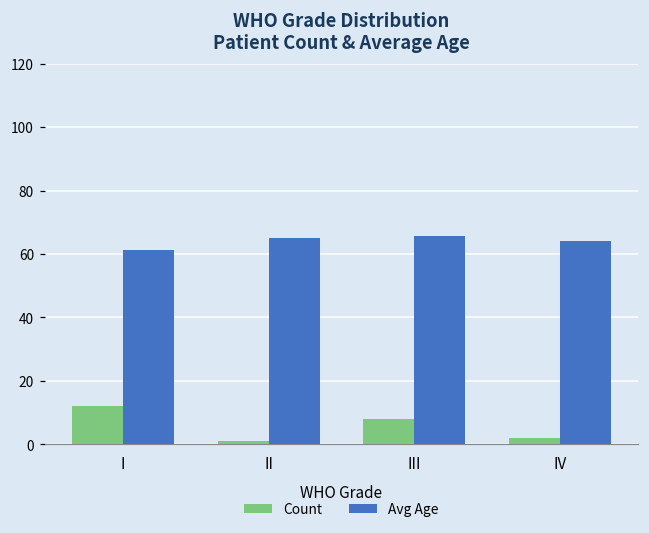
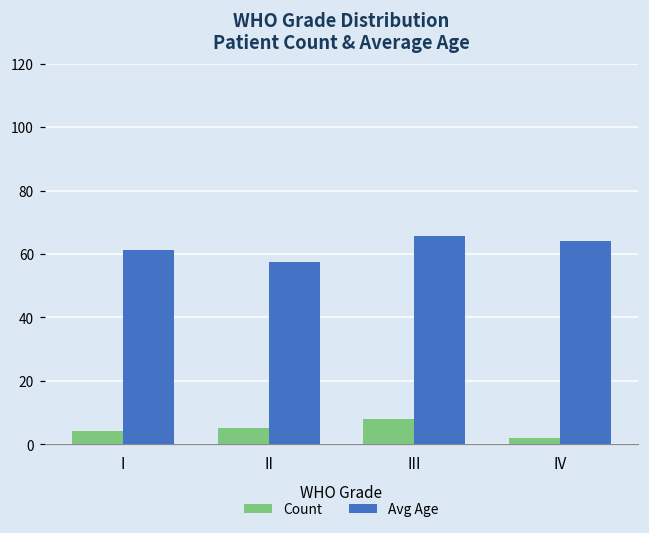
  {
    "Count": {
-     "I": 12,
-     "II": 1,
+     "I": 4,
+     "II": 5,
      "III": 8,
      "IV": 2
    },
    "Avg Age": {
      "I": 61,
-     "II": 65,
+     "II": 58,
      "III": 66,
      "IV": 64
    }
  }
